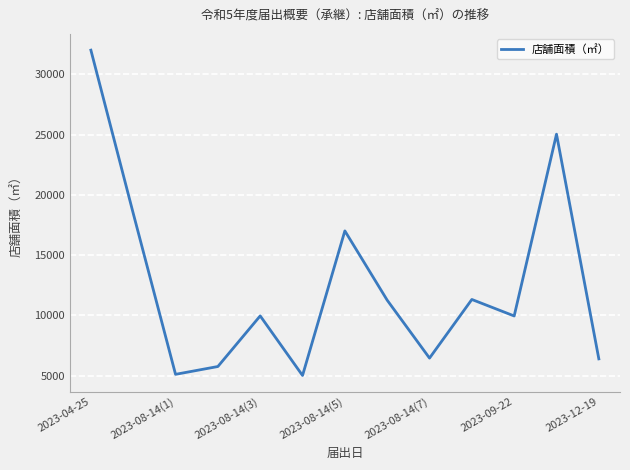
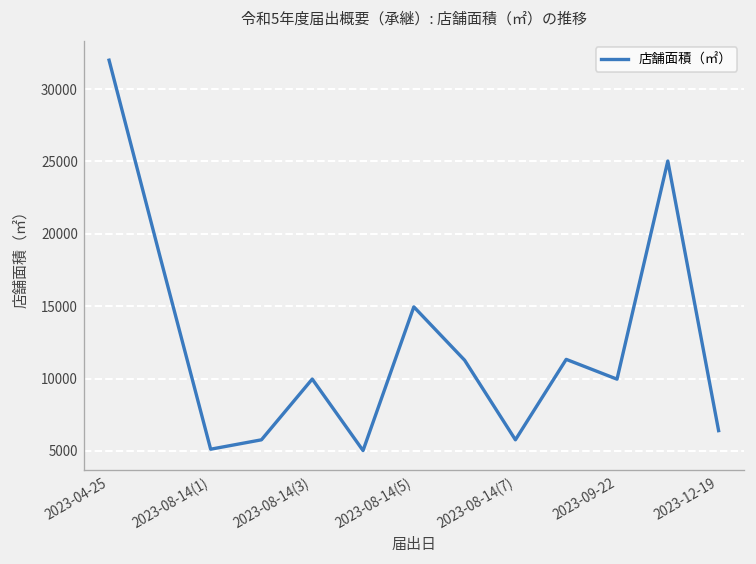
  {
    "2023-04-25": 32000,
    "2023-08-14(1)": 5100,
    "2023-08-14(3)": 10000,
-   "2023-08-14(5)": 17000,
-   "2023-08-14(7)": 6500,
+   "2023-08-14(5)": 15000,
+   "2023-08-14(7)": 5800,
    "2023-09-22": 10000,
    "2023-12-19": 6400
  }
